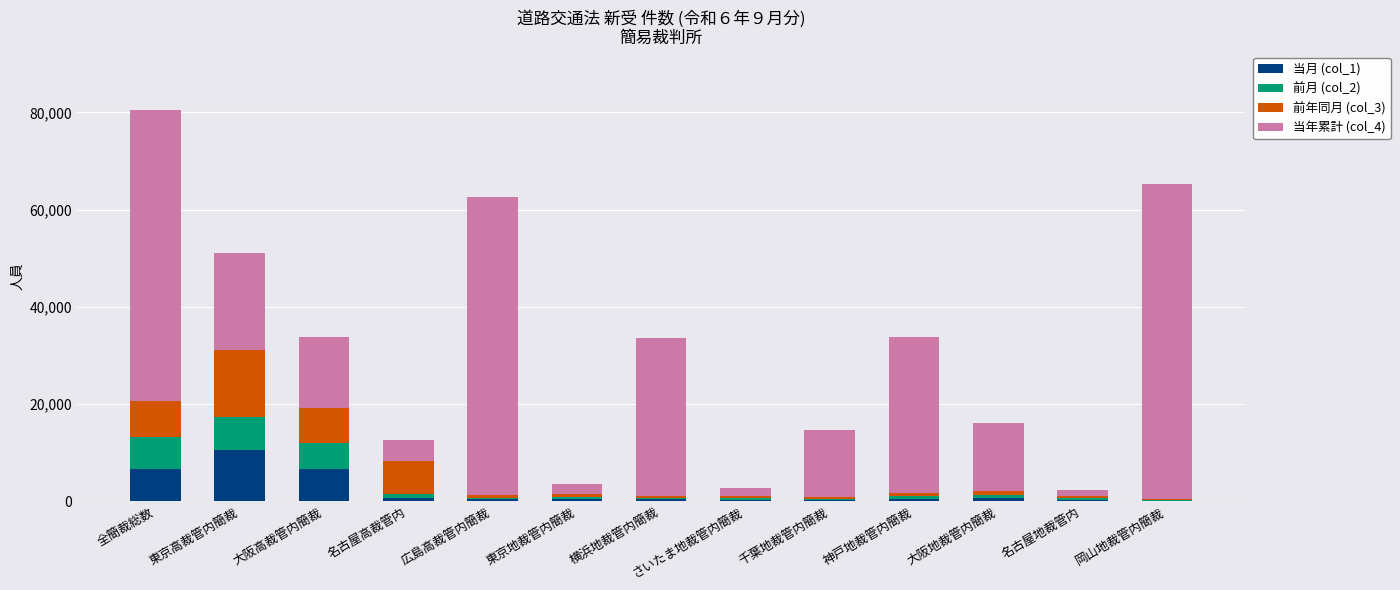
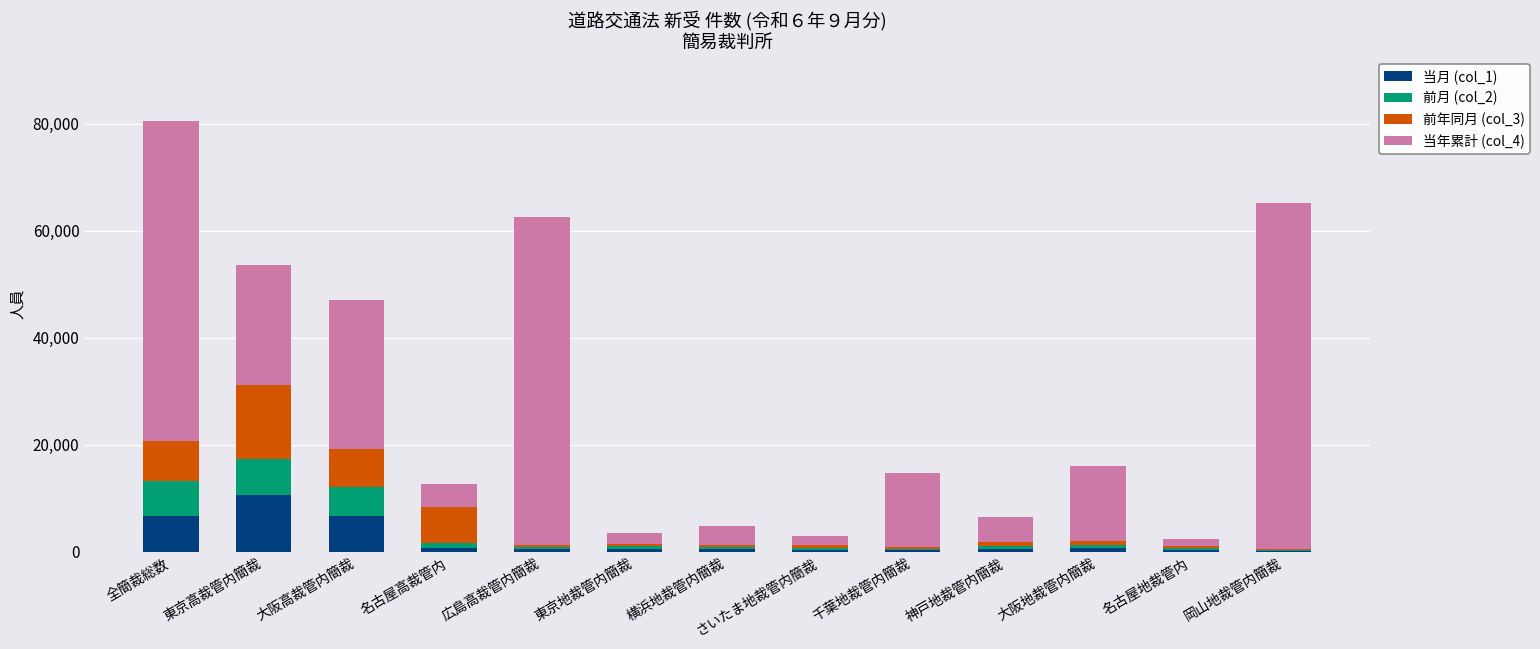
  {
    "当月 (col_1)": {
      "全簡裁総数": "7,000",
      "東京高裁管内簡裁": "11,000",
      "大阪高裁管内簡裁": "7,000",
      "名古屋高裁管内": "1,000",
      "大阪地裁管内簡裁": "1,000"
    },
    "前月 (col_2)": {
      "全簡裁総数": "7,000",
      "東京高裁管内簡裁": "7,000",
      "大阪高裁管内簡裁": "5,000",
      "名古屋高裁管内": "1,000",
      "神戸地裁管内簡裁": "1,000",
      "大阪地裁管内簡裁": "1,000"
    },
    "前年同月 (col_3)": {
      "全簡裁総数": "7,000",
      "東京高裁管内簡裁": "14,000",
      "大阪高裁管内簡裁": "7,000",
      "名古屋高裁管内": "7,000",
      "神戸地裁管内簡裁": "1,000",
      "大阪地裁管内簡裁": "1,000"
    },
    "当年累計 (col_4)": {
      "全簡裁総数": "60,000",
-     "東京高裁管内簡裁": "20,000",
-     "大阪高裁管内簡裁": "15,000",
+     "東京高裁管内簡裁": "22,000",
+     "大阪高裁管内簡裁": "28,000",
      "名古屋高裁管内": "4,000",
      "広島高裁管内簡裁": "61,000",
      "東京地裁管内簡裁": "2,000",
-     "横浜地裁管内簡裁": "33,000",
+     "横浜地裁管内簡裁": "4,000",
      "さいたま地裁管内簡裁": "2,000",
      "千葉地裁管内簡裁": "14,000",
-     "神戸地裁管内簡裁": "32,000",
+     "神戸地裁管内簡裁": "5,000",
      "大阪地裁管内簡裁": "14,000",
      "名古屋地裁管内": "1,000",
      "岡山地裁管内簡裁": "65,000"
    }
  }
